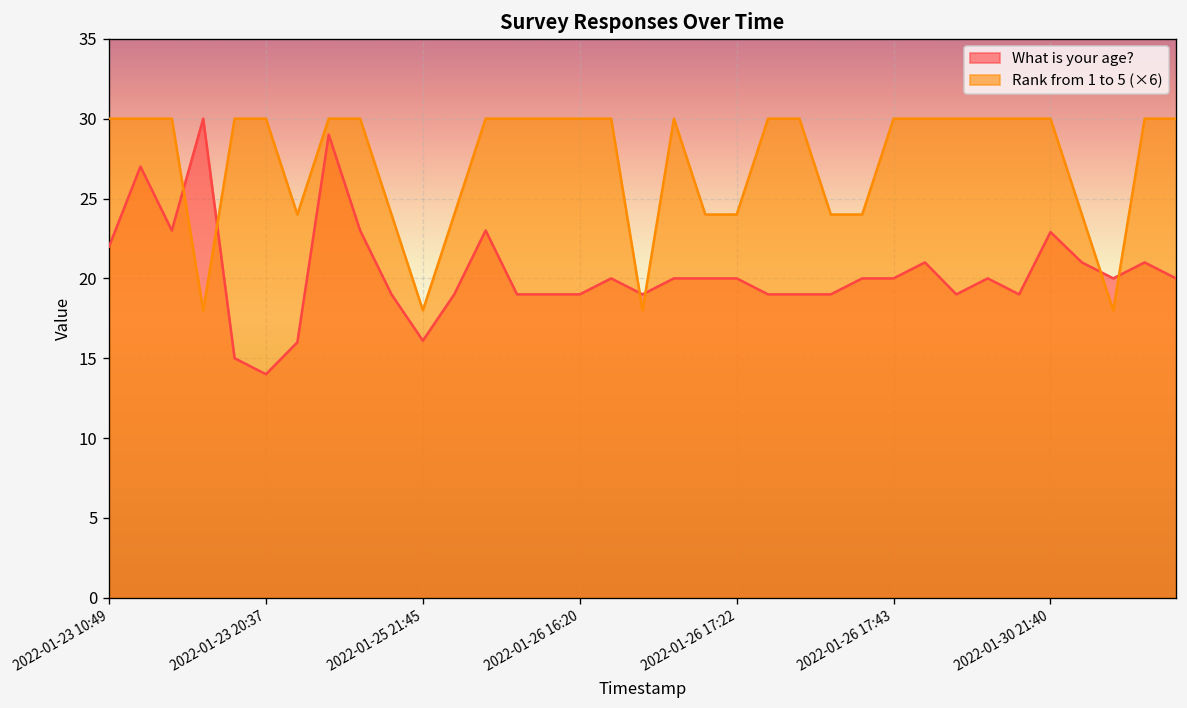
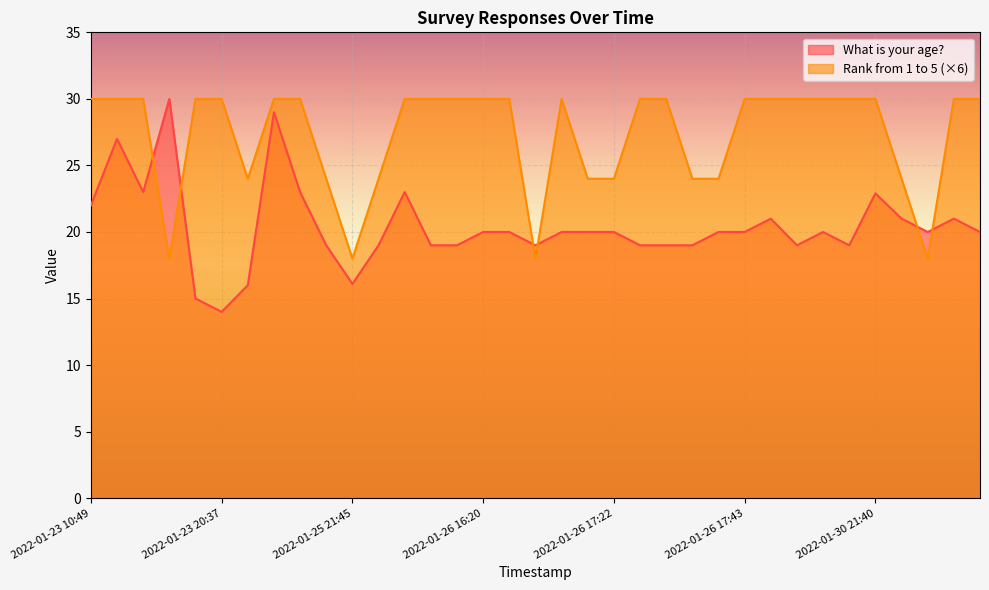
  {
    "What is your age?": {
      "2022-01-23 10:49": 22,
      "2022-01-25 21:45": 16,
-     "2022-01-26 16:20": 19,
+     "2022-01-26 16:20": 20,
      "2022-01-30 21:40": 23
    },
    "Rank from 1 to 5 (×6)": {
      "2022-01-23 10:49": 30,
      "2022-01-25 21:45": 18,
      "2022-01-26 16:20": 30,
      "2022-01-30 21:40": 30
    }
  }
